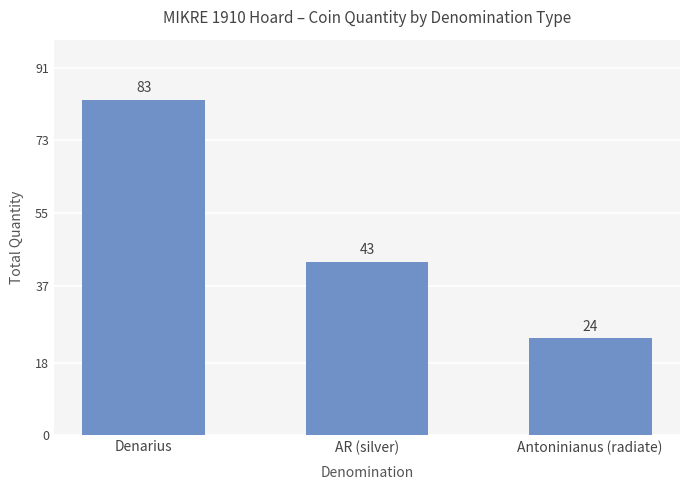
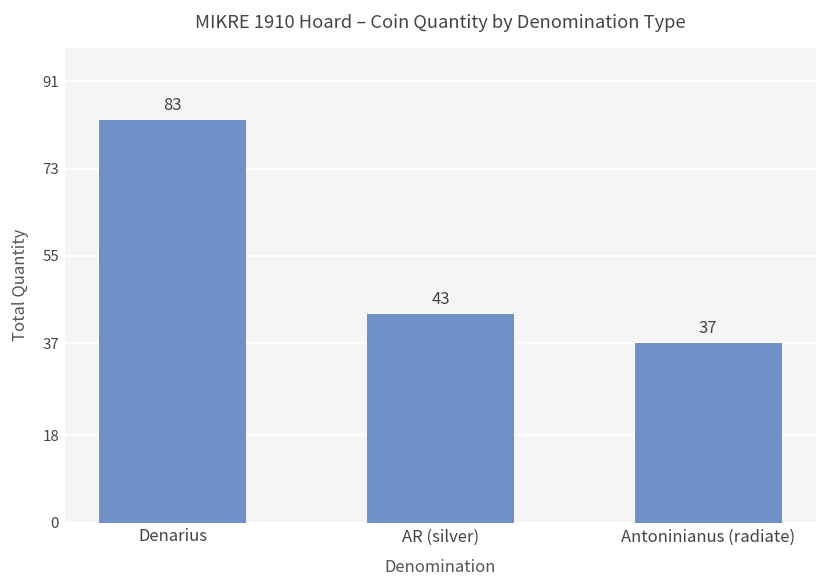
  {
    "Denarius": 83,
    "AR (silver)": 43,
-   "Antoninianus (radiate)": 24
+   "Antoninianus (radiate)": 37
  }
